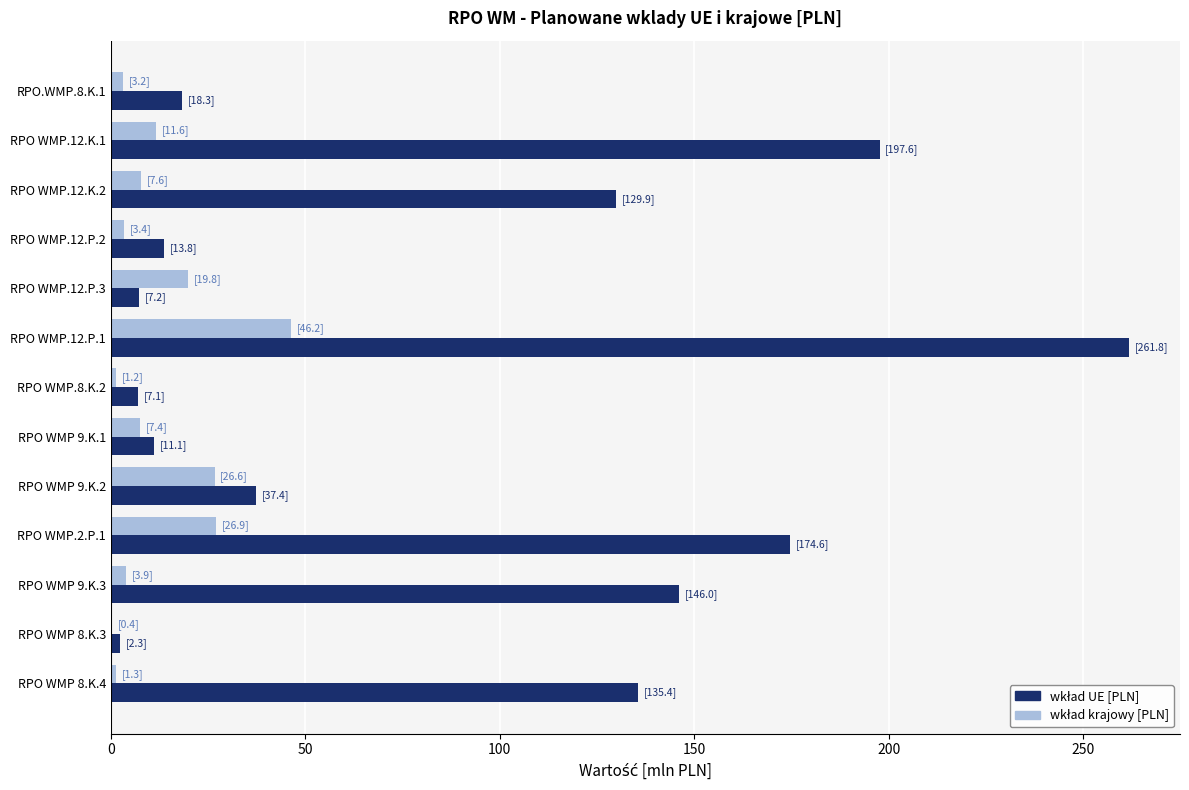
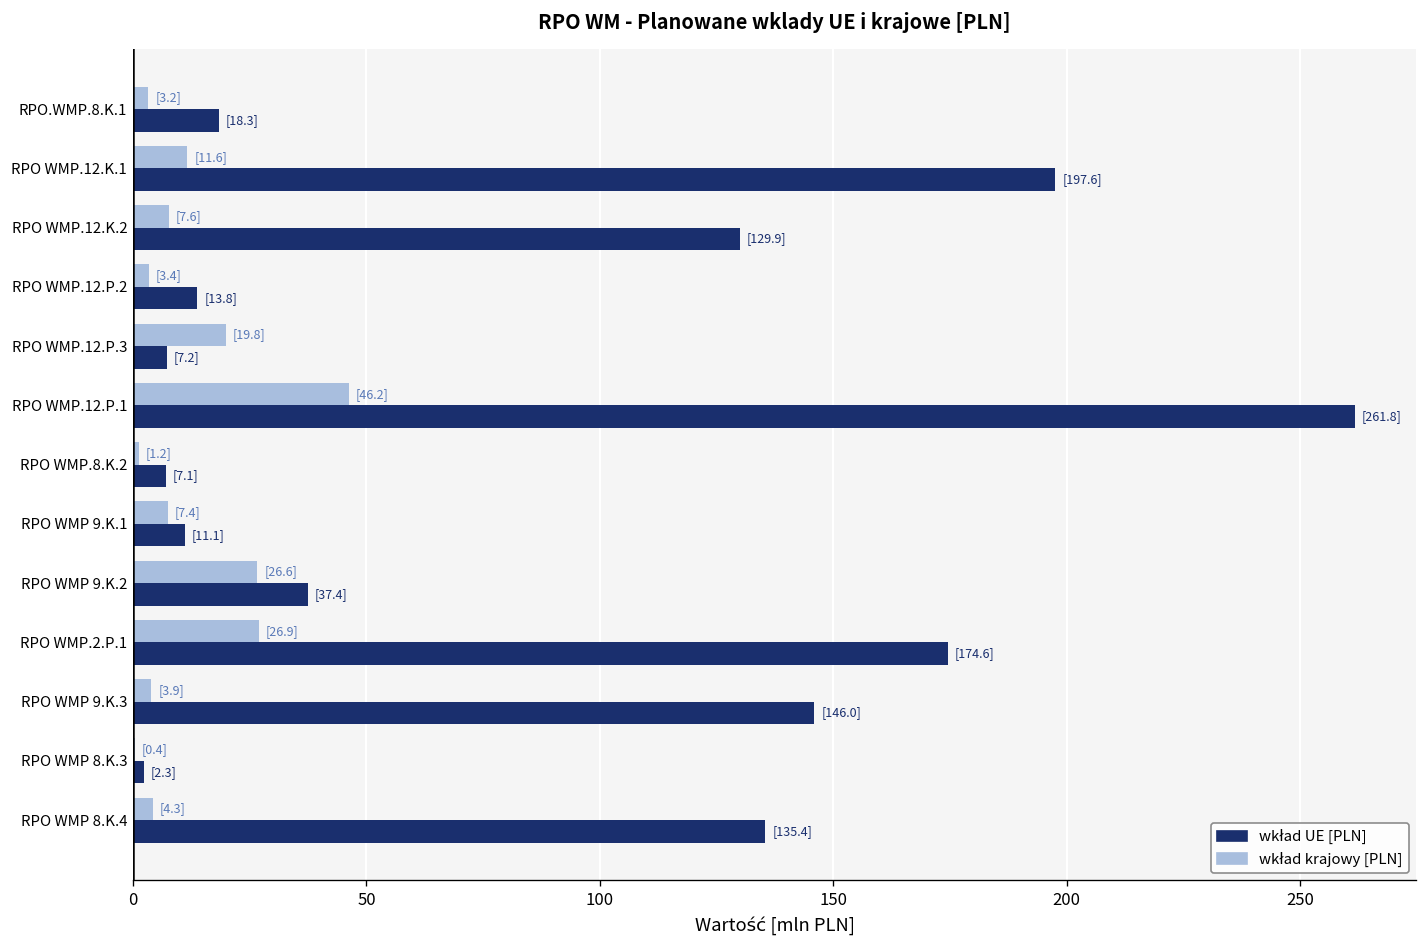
  {
    "wkład UE [PLN]": {
      "RPO.WMP.8.K.1": "18.3]",
      "RPO WMP.12.K.1": "197.6]",
      "RPO WMP.12.K.2": "129.9]",
      "RPO WMP.12.P.2": "13.8]",
      "RPO WMP.12.P.3": "7.2]",
      "RPO WMP.12.P.1": "261.8]",
      "RPO WMP.8.K.2": "7.1]",
      "RPO WMP 9.K.1": "11.1]",
      "RPO WMP 9.K.2": "37.4]",
      "RPO WMP.2.P.1": "174.6]",
      "RPO WMP 9.K.3": "146.0]",
      "RPO WMP 8.K.3": "2.3]",
      "RPO WMP 8.K.4": "135.4]"
    },
    "wkład krajowy [PLN]": {
      "RPO.WMP.8.K.1": "3.2]",
      "RPO WMP.12.K.1": "11.6]",
      "RPO WMP.12.K.2": "7.6]",
      "RPO WMP.12.P.2": "3.4]",
      "RPO WMP.12.P.3": "19.8]",
      "RPO WMP.12.P.1": "46.2]",
      "RPO WMP.8.K.2": "1.2]",
      "RPO WMP 9.K.1": "7.4]",
      "RPO WMP 9.K.2": "26.6]",
      "RPO WMP.2.P.1": "26.9]",
      "RPO WMP 9.K.3": "3.9]",
      "RPO WMP 8.K.3": "0.4]",
-     "RPO WMP 8.K.4": "1.3]"
+     "RPO WMP 8.K.4": "4.3]"
    }
  }
